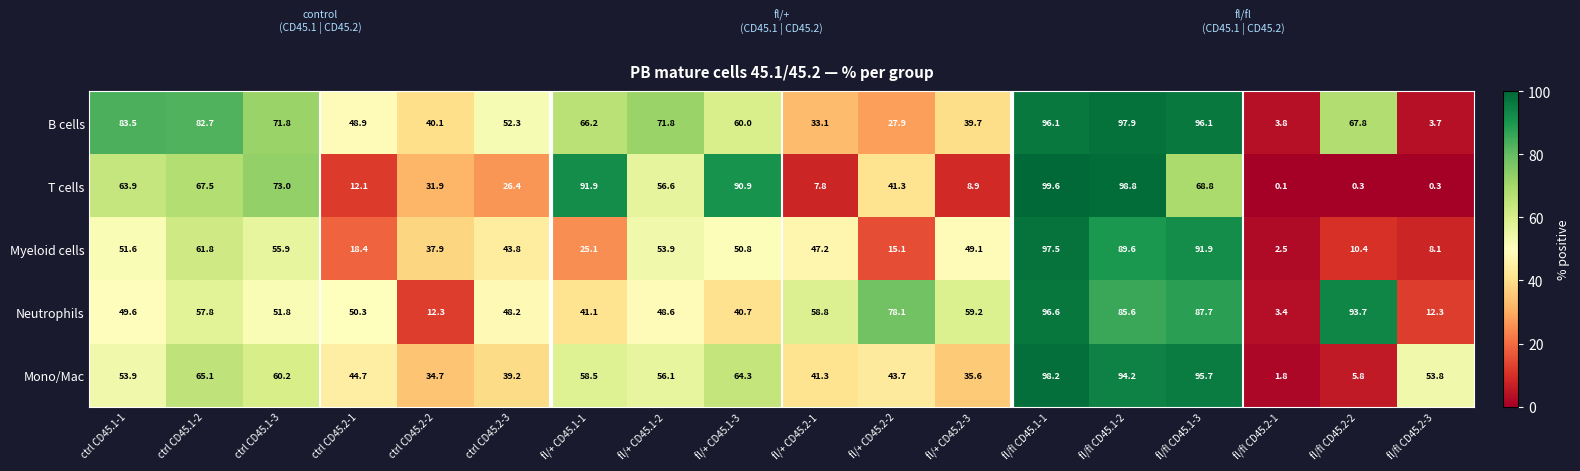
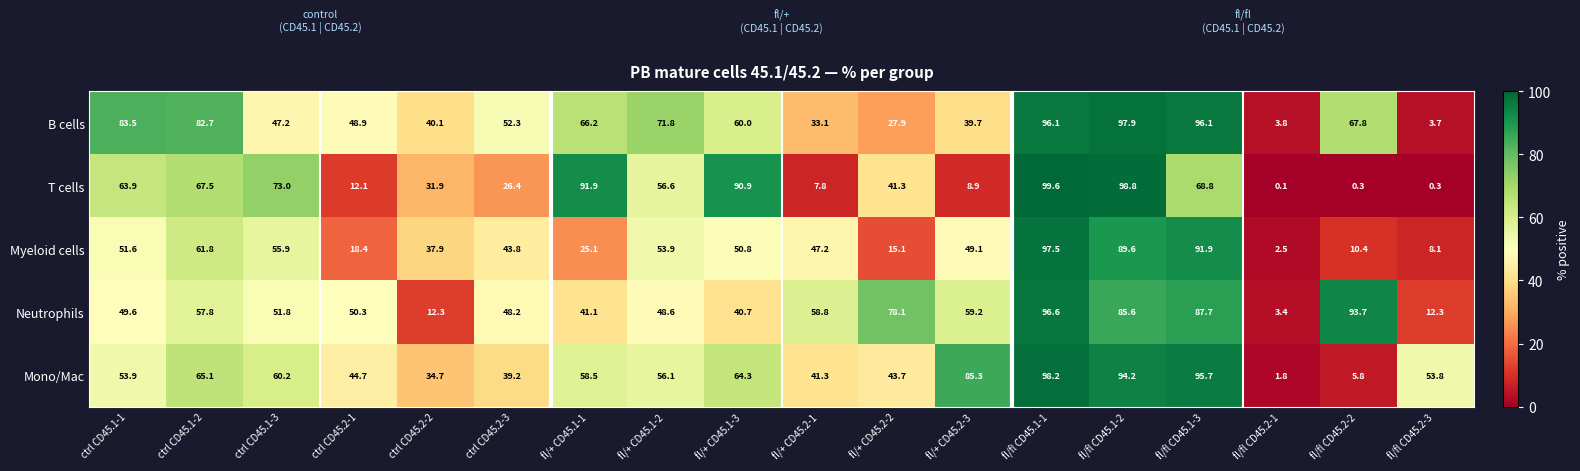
  {
    "B cells": {
      "ctrl CD45.1-1": 83.5,
      "ctrl CD45.1-2": 82.7,
-     "ctrl CD45.1-3": 71.8,
+     "ctrl CD45.1-3": 47.2,
      "ctrl CD45.2-1": 48.9,
      "ctrl CD45.2-2": 40.1,
      "ctrl CD45.2-3": 52.3,
      "fl/+ CD45.1-1": 66.2,
      "fl/+ CD45.1-2": 71.8,
      "fl/+ CD45.1-3": 60.0,
      "fl/+ CD45.2-1": 33.1,
      "fl/+ CD45.2-2": 27.9,
      "fl/+ CD45.2-3": 39.7,
      "fl/fl CD45.1-1": 96.1,
      "fl/fl CD45.1-2": 97.9,
      "fl/fl CD45.1-3": 96.1,
      "fl/fl CD45.2-1": 3.8,
      "fl/fl CD45.2-2": 67.8,
      "fl/fl CD45.2-3": 3.7
    },
    "T cells": {
      "ctrl CD45.1-1": 63.9,
      "ctrl CD45.1-2": 67.5,
      "ctrl CD45.1-3": 73.0,
      "ctrl CD45.2-1": 12.1,
      "ctrl CD45.2-2": 31.9,
      "ctrl CD45.2-3": 26.4,
      "fl/+ CD45.1-1": 91.9,
      "fl/+ CD45.1-2": 56.6,
      "fl/+ CD45.1-3": 90.9,
      "fl/+ CD45.2-1": 7.8,
      "fl/+ CD45.2-2": 41.3,
      "fl/+ CD45.2-3": 8.9,
      "fl/fl CD45.1-1": 99.6,
      "fl/fl CD45.1-2": 98.8,
      "fl/fl CD45.1-3": 68.8,
      "fl/fl CD45.2-1": 0.1,
      "fl/fl CD45.2-2": 0.3,
      "fl/fl CD45.2-3": 0.3
    },
    "Myeloid cells": {
      "ctrl CD45.1-1": 51.6,
      "ctrl CD45.1-2": 61.8,
      "ctrl CD45.1-3": 55.9,
      "ctrl CD45.2-1": 18.4,
      "ctrl CD45.2-2": 37.9,
      "ctrl CD45.2-3": 43.8,
      "fl/+ CD45.1-1": 25.1,
      "fl/+ CD45.1-2": 53.9,
      "fl/+ CD45.1-3": 50.8,
      "fl/+ CD45.2-1": 47.2,
      "fl/+ CD45.2-2": 15.1,
      "fl/+ CD45.2-3": 49.1,
      "fl/fl CD45.1-1": 97.5,
      "fl/fl CD45.1-2": 89.6,
      "fl/fl CD45.1-3": 91.9,
      "fl/fl CD45.2-1": 2.5,
      "fl/fl CD45.2-2": 10.4,
      "fl/fl CD45.2-3": 8.1
    },
    "Neutrophils": {
      "ctrl CD45.1-1": 49.6,
      "ctrl CD45.1-2": 57.8,
      "ctrl CD45.1-3": 51.8,
      "ctrl CD45.2-1": 50.3,
      "ctrl CD45.2-2": 12.3,
      "ctrl CD45.2-3": 48.2,
      "fl/+ CD45.1-1": 41.1,
      "fl/+ CD45.1-2": 48.6,
      "fl/+ CD45.1-3": 40.7,
      "fl/+ CD45.2-1": 58.8,
      "fl/+ CD45.2-2": 78.1,
      "fl/+ CD45.2-3": 59.2,
      "fl/fl CD45.1-1": 96.6,
      "fl/fl CD45.1-2": 85.6,
      "fl/fl CD45.1-3": 87.7,
      "fl/fl CD45.2-1": 3.4,
      "fl/fl CD45.2-2": 93.7,
      "fl/fl CD45.2-3": 12.3
    },
    "Mono/Mac": {
      "ctrl CD45.1-1": 53.9,
      "ctrl CD45.1-2": 65.1,
      "ctrl CD45.1-3": 60.2,
      "ctrl CD45.2-1": 44.7,
      "ctrl CD45.2-2": 34.7,
      "ctrl CD45.2-3": 39.2,
      "fl/+ CD45.1-1": 58.5,
      "fl/+ CD45.1-2": 56.1,
      "fl/+ CD45.1-3": 64.3,
      "fl/+ CD45.2-1": 41.3,
      "fl/+ CD45.2-2": 43.7,
-     "fl/+ CD45.2-3": 35.6,
+     "fl/+ CD45.2-3": 85.3,
      "fl/fl CD45.1-1": 98.2,
      "fl/fl CD45.1-2": 94.2,
      "fl/fl CD45.1-3": 95.7,
      "fl/fl CD45.2-1": 1.8,
      "fl/fl CD45.2-2": 5.8,
      "fl/fl CD45.2-3": 53.8
    }
  }
